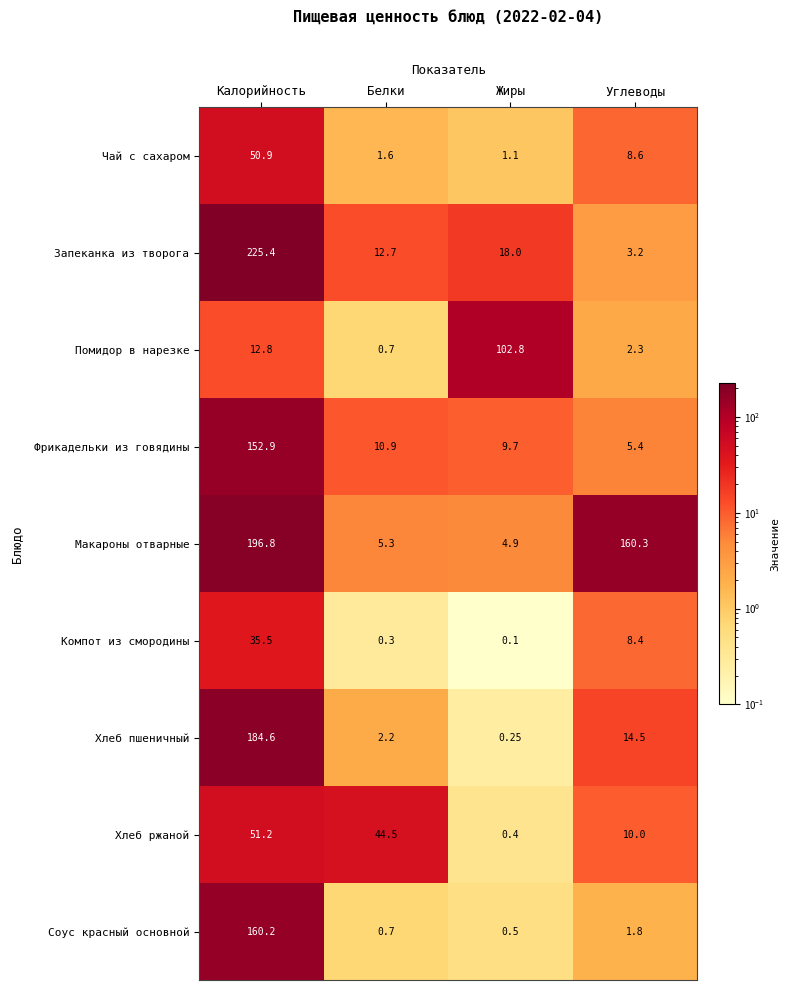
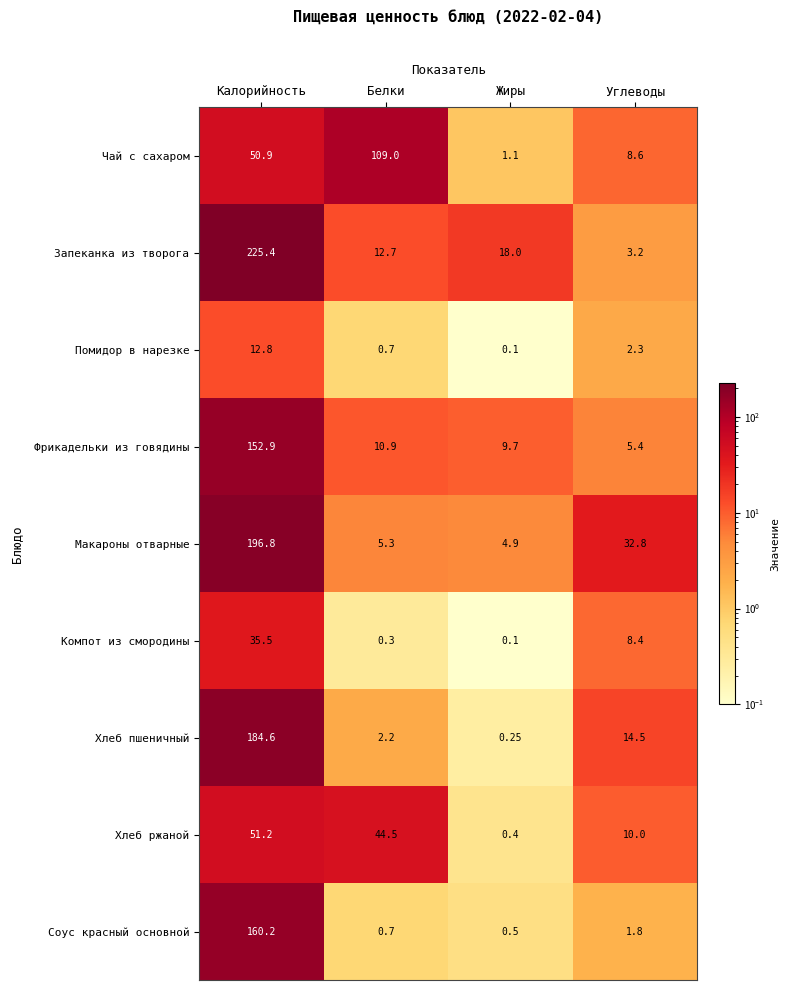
  {
    "Чай с сахаром": {
      "Калорийность": 50.9,
-     "Белки": 1.6,
+     "Белки": 109.0,
      "Жиры": 1.1,
      "Углеводы": 8.6
    },
    "Запеканка из творога": {
      "Калорийность": 225.4,
      "Белки": 12.7,
      "Жиры": 18.0,
      "Углеводы": 3.2
    },
    "Помидор в нарезке": {
      "Калорийность": 12.8,
      "Белки": 0.7,
-     "Жиры": 102.8,
+     "Жиры": 0.1,
      "Углеводы": 2.3
    },
    "Фрикадельки из говядины": {
      "Калорийность": 152.9,
      "Белки": 10.9,
      "Жиры": 9.7,
      "Углеводы": 5.4
    },
    "Макароны отварные": {
      "Калорийность": 196.8,
      "Белки": 5.3,
      "Жиры": 4.9,
-     "Углеводы": 160.3
+     "Углеводы": 32.8
    },
    "Компот из смородины": {
      "Калорийность": 35.5,
      "Белки": 0.3,
      "Жиры": 0.1,
      "Углеводы": 8.4
    },
    "Хлеб пшеничный": {
      "Калорийность": 184.6,
      "Белки": 2.2,
      "Жиры": 0.25,
      "Углеводы": 14.5
    },
    "Хлеб ржаной": {
      "Калорийность": 51.2,
      "Белки": 44.5,
      "Жиры": 0.4,
      "Углеводы": 10.0
    },
    "Соус красный основной": {
      "Калорийность": 160.2,
      "Белки": 0.7,
      "Жиры": 0.5,
      "Углеводы": 1.8
    }
  }
